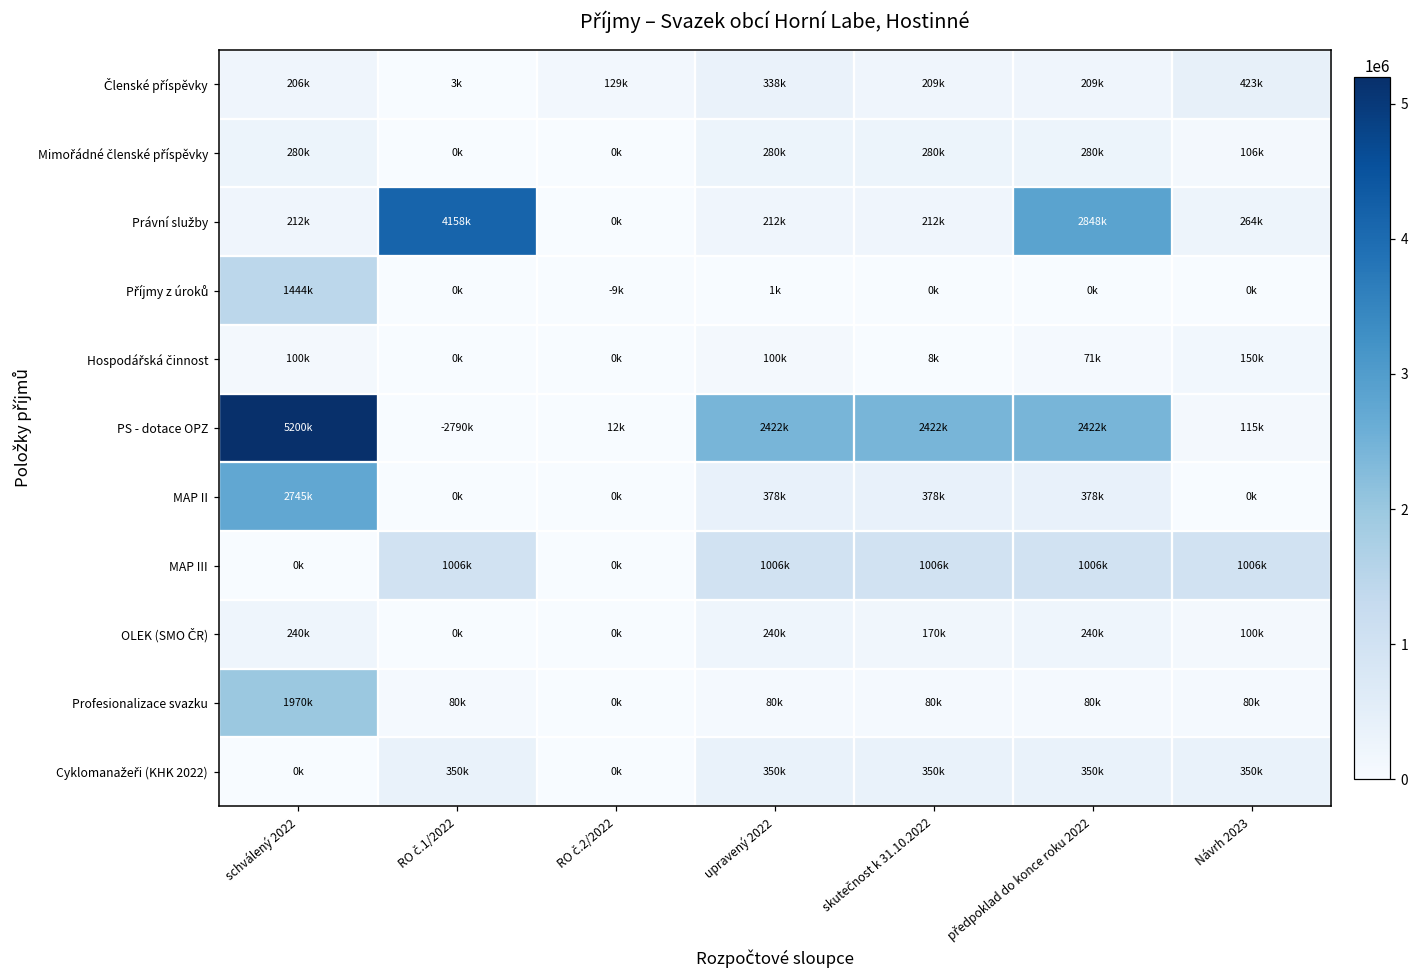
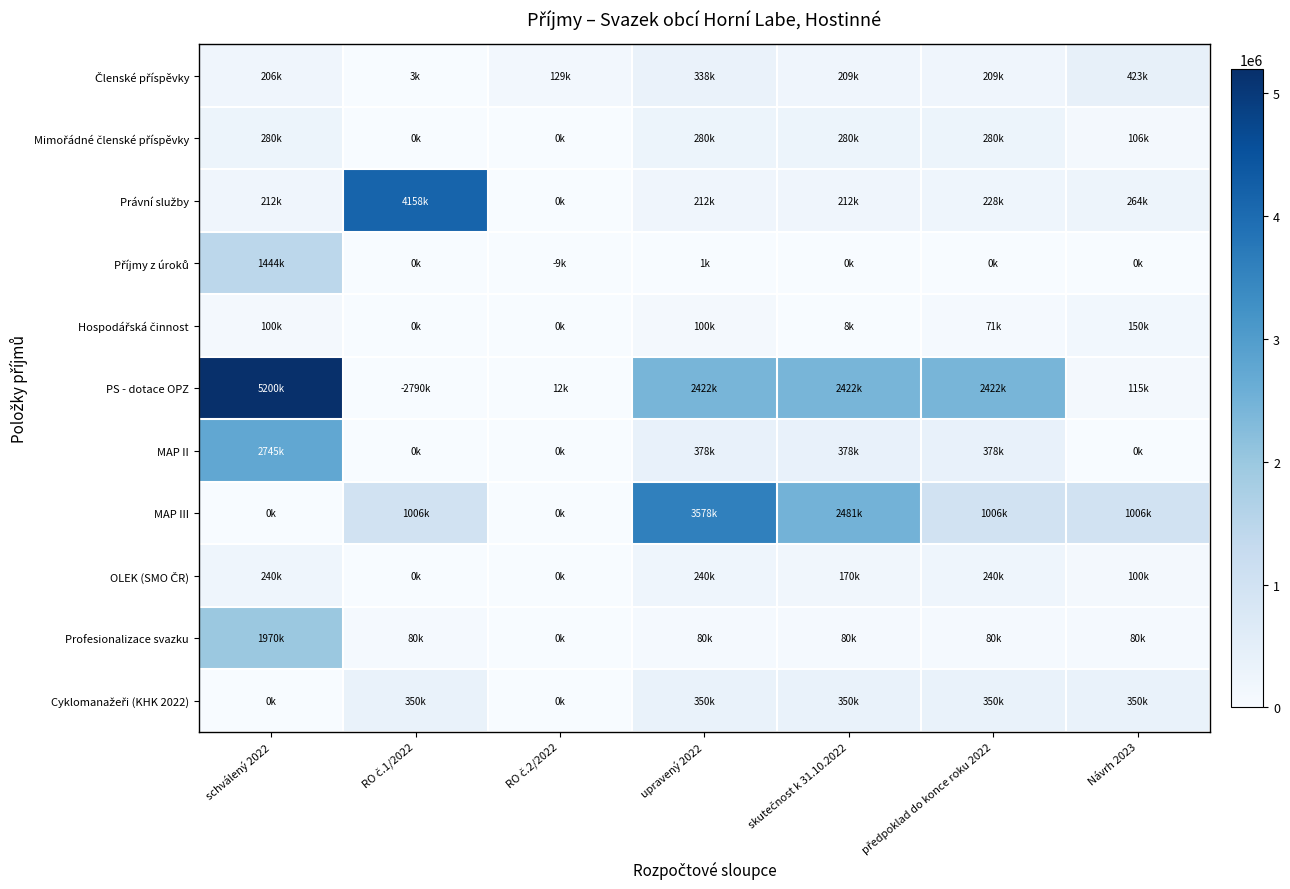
  {
    "Členské příspěvky": {
      "schválený 2022": "206k",
      "RO č.1/2022": "3k",
      "RO č.2/2022": "129k",
      "upravený 2022": "338k",
      "skutečnost k 31.10.2022": "209k",
      "předpoklad do konce roku 2022": "209k",
      "Návrh 2023": "423k"
    },
    "Mimořádné členské příspěvky": {
      "schválený 2022": "280k",
      "RO č.1/2022": "0k",
      "RO č.2/2022": "0k",
      "upravený 2022": "280k",
      "skutečnost k 31.10.2022": "280k",
      "předpoklad do konce roku 2022": "280k",
      "Návrh 2023": "106k"
    },
    "Právní služby": {
      "schválený 2022": "212k",
      "RO č.1/2022": "4158k",
      "RO č.2/2022": "0k",
      "upravený 2022": "212k",
      "skutečnost k 31.10.2022": "212k",
-     "předpoklad do konce roku 2022": "2848k",
+     "předpoklad do konce roku 2022": "228k",
      "Návrh 2023": "264k"
    },
    "Příjmy z úroků": {
      "schválený 2022": "1444k",
      "RO č.1/2022": "0k",
      "RO č.2/2022": "-9k",
      "upravený 2022": "1k",
      "skutečnost k 31.10.2022": "0k",
      "předpoklad do konce roku 2022": "0k",
      "Návrh 2023": "0k"
    },
    "Hospodářská činnost": {
      "schválený 2022": "100k",
      "RO č.1/2022": "0k",
      "RO č.2/2022": "0k",
      "upravený 2022": "100k",
      "skutečnost k 31.10.2022": "8k",
      "předpoklad do konce roku 2022": "71k",
      "Návrh 2023": "150k"
    },
    "PS - dotace OPZ": {
      "schválený 2022": "5200k",
      "RO č.1/2022": "-2790k",
      "RO č.2/2022": "12k",
      "upravený 2022": "2422k",
      "skutečnost k 31.10.2022": "2422k",
      "předpoklad do konce roku 2022": "2422k",
      "Návrh 2023": "115k"
    },
    "MAP II": {
      "schválený 2022": "2745k",
      "RO č.1/2022": "0k",
      "RO č.2/2022": "0k",
      "upravený 2022": "378k",
      "skutečnost k 31.10.2022": "378k",
      "předpoklad do konce roku 2022": "378k",
      "Návrh 2023": "0k"
    },
    "MAP III": {
      "schválený 2022": "0k",
      "RO č.1/2022": "1006k",
      "RO č.2/2022": "0k",
-     "upravený 2022": "1006k",
-     "skutečnost k 31.10.2022": "1006k",
+     "upravený 2022": "3578k",
+     "skutečnost k 31.10.2022": "2481k",
      "předpoklad do konce roku 2022": "1006k",
      "Návrh 2023": "1006k"
    },
    "OLEK (SMO ČR)": {
      "schválený 2022": "240k",
      "RO č.1/2022": "0k",
      "RO č.2/2022": "0k",
      "upravený 2022": "240k",
      "skutečnost k 31.10.2022": "170k",
      "předpoklad do konce roku 2022": "240k",
      "Návrh 2023": "100k"
    },
    "Profesionalizace svazku": {
      "schválený 2022": "1970k",
      "RO č.1/2022": "80k",
      "RO č.2/2022": "0k",
      "upravený 2022": "80k",
      "skutečnost k 31.10.2022": "80k",
      "předpoklad do konce roku 2022": "80k",
      "Návrh 2023": "80k"
    },
    "Cyklomanažeři (KHK 2022)": {
      "schválený 2022": "0k",
      "RO č.1/2022": "350k",
      "RO č.2/2022": "0k",
      "upravený 2022": "350k",
      "skutečnost k 31.10.2022": "350k",
      "předpoklad do konce roku 2022": "350k",
      "Návrh 2023": "350k"
    }
  }
